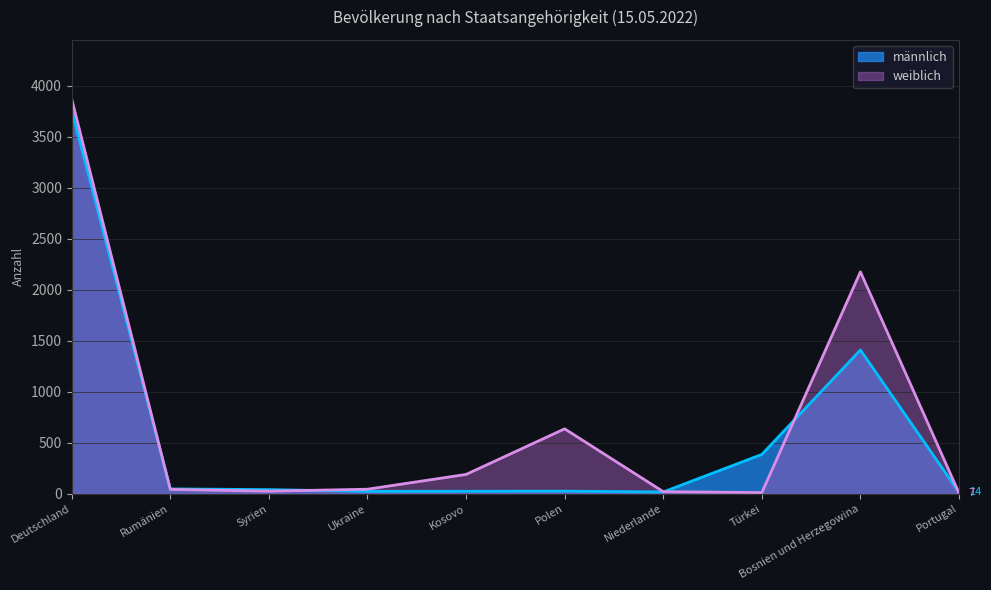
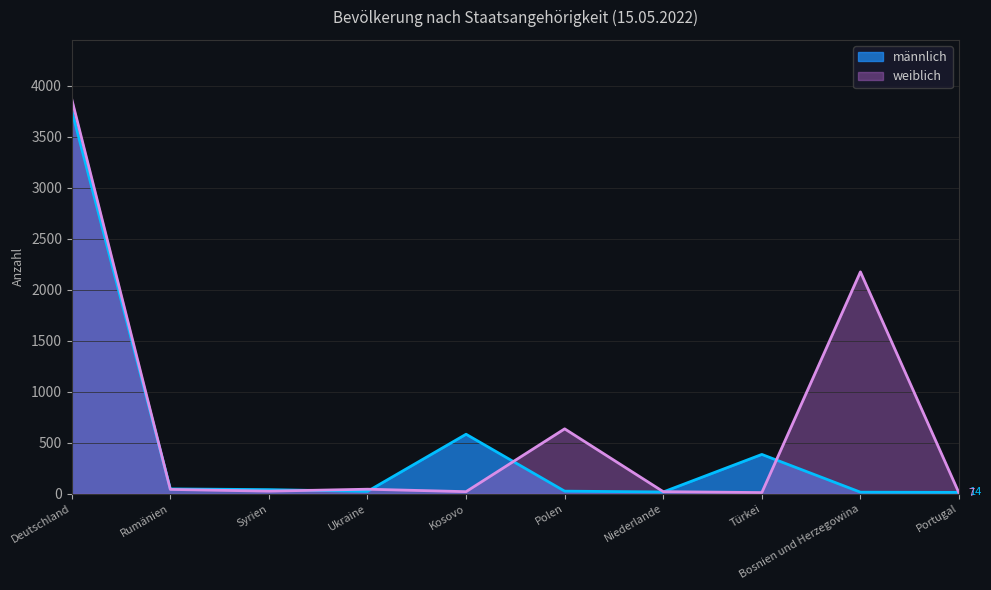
  {
    "männlich": {
      "Deutschland": 3760,
-     "Kosovo": 30,
+     "Kosovo": 580,
      "Polen": 30,
      "Türkei": 390,
-     "Bosnien und Herzegowina": 1410
+     "Bosnien und Herzegowina": 20
    },
    "weiblich": {
      "Deutschland": 3870,
-     "Kosovo": 190,
+     "Kosovo": 20,
      "Polen": 640,
      "Türkei": 10,
      "Bosnien und Herzegowina": 2180
    }
  }
